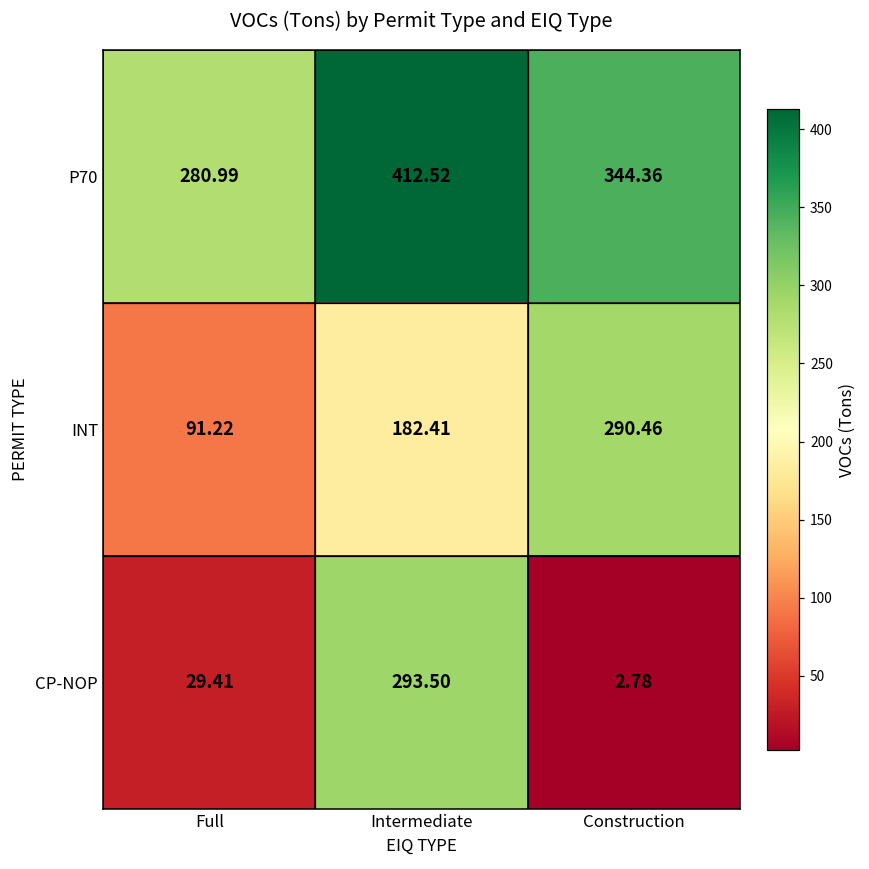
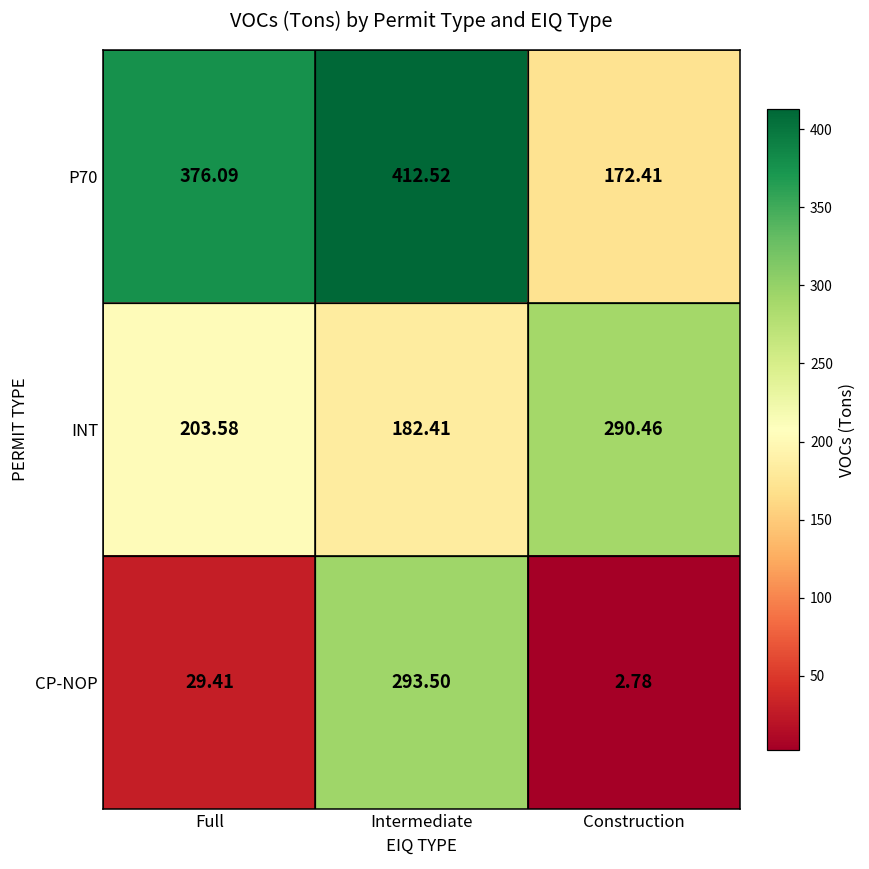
  {
    "P70": {
-     "Full": 280.99,
+     "Full": 376.09,
      "Intermediate": 412.52,
-     "Construction": 344.36
+     "Construction": 172.41
    },
    "INT": {
-     "Full": 91.22,
+     "Full": 203.58,
      "Intermediate": 182.41,
      "Construction": 290.46
    },
    "CP-NOP": {
      "Full": 29.41,
      "Intermediate": 293.50,
      "Construction": 2.78
    }
  }
